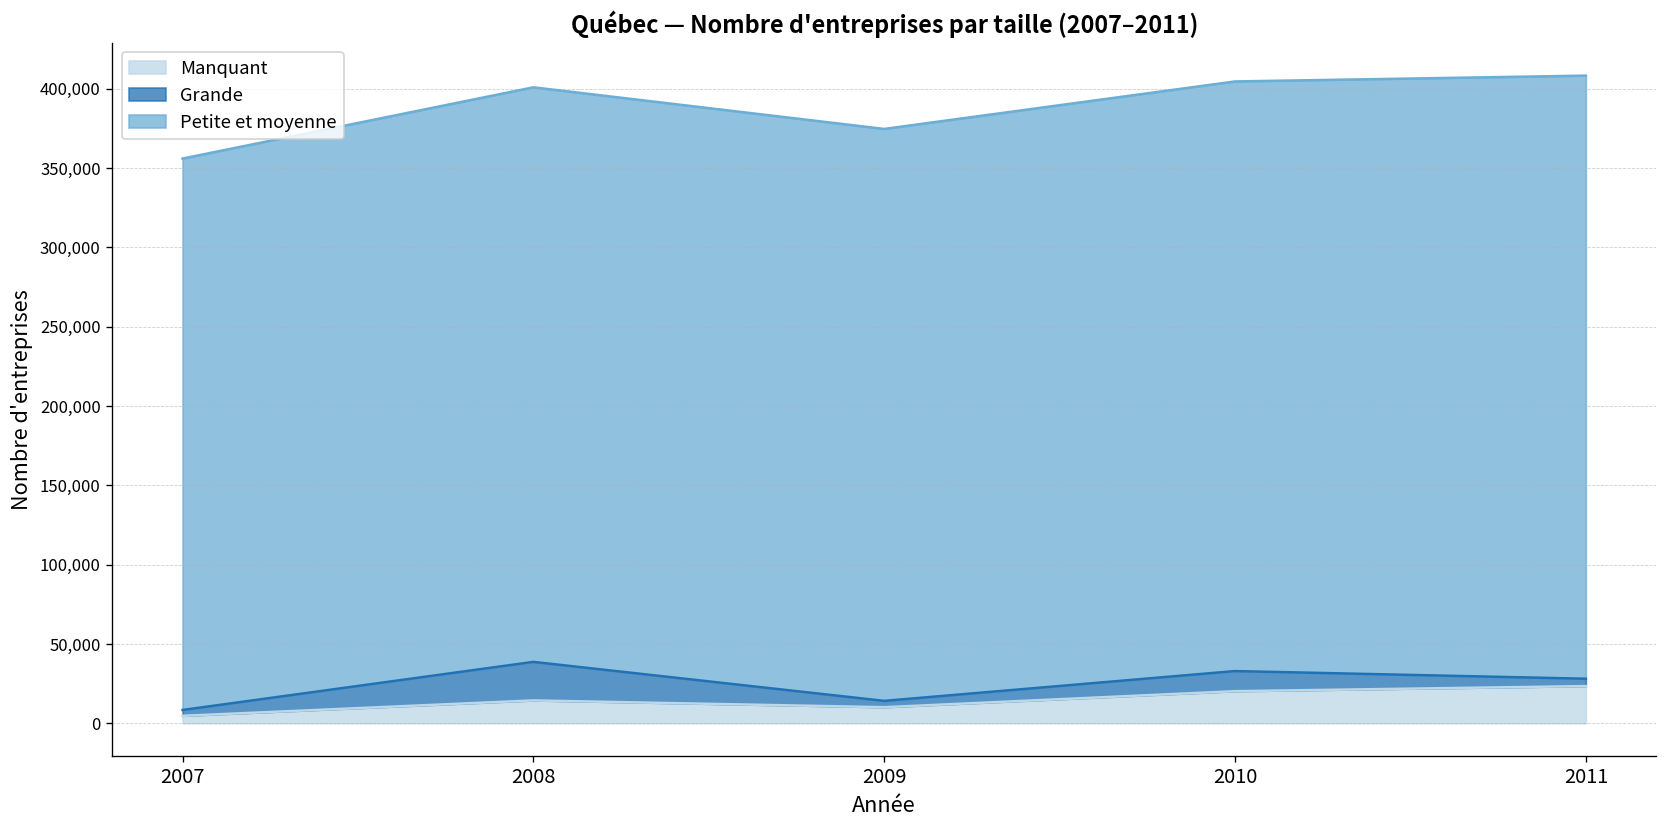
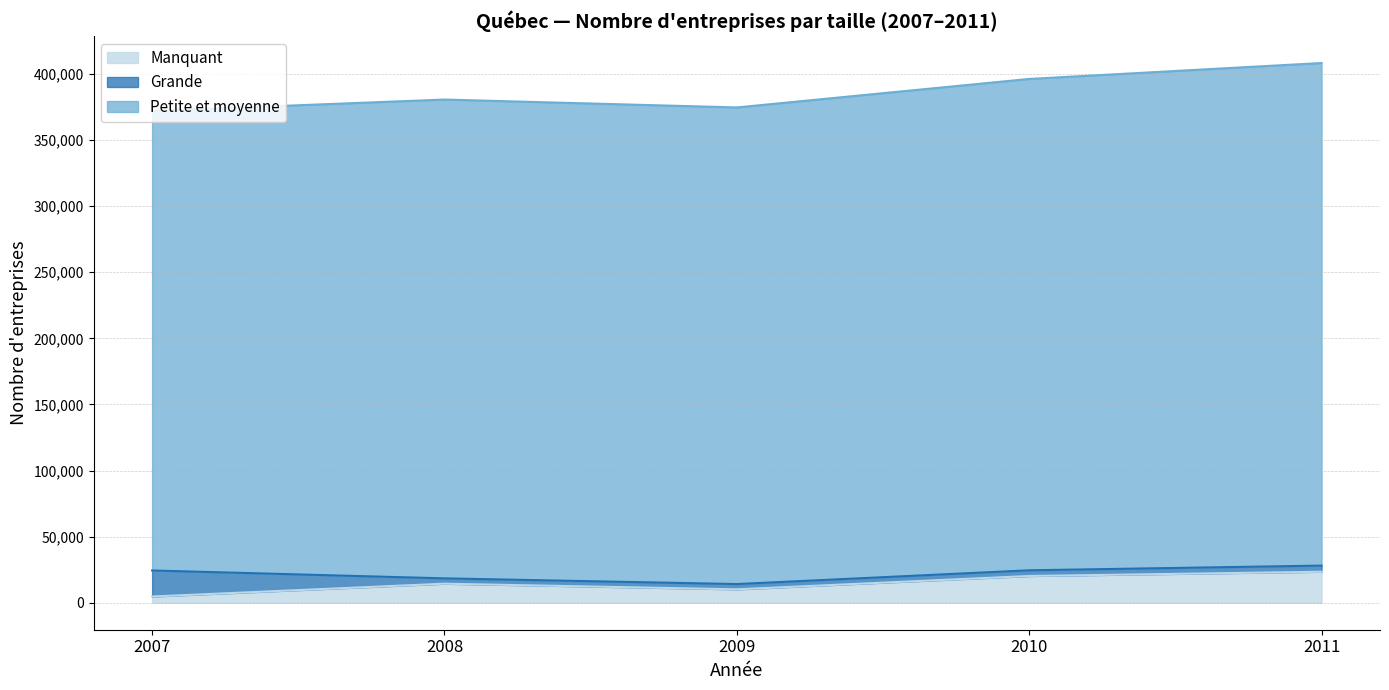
  {
    "Manquant": {
      "2007": "5,000",
      "2008": "14,000",
      "2009": "10,000",
      "2010": "20,000",
      "2011": "23,000"
    },
    "Grande": {
-     "2007": "4,000",
-     "2008": "24,000",
+     "2007": "20,000",
+     "2008": "4,000",
      "2009": "4,000",
-     "2010": "13,000",
+     "2010": "4,000",
      "2011": "5,000"
    },
    "Petite et moyenne": {
      "2008": "362,000",
      "2009": "361,000",
      "2010": "372,000",
      "2011": "380,000"
    }
  }
